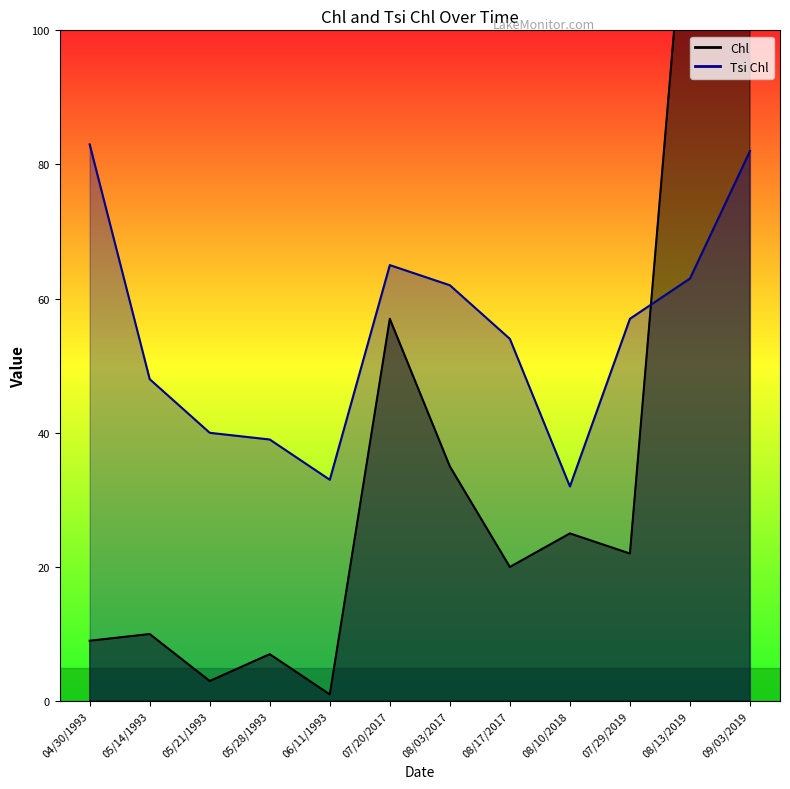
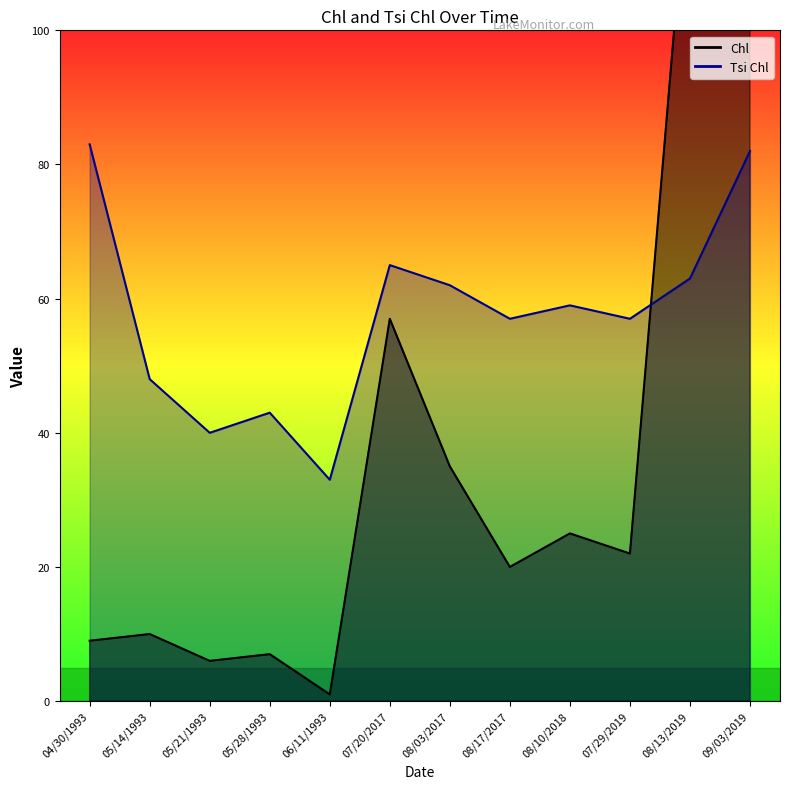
  {
    "Chl": {
      "04/30/1993": 9,
      "05/14/1993": 10,
-     "05/21/1993": 3,
+     "05/21/1993": 6,
      "05/28/1993": 7,
      "06/11/1993": 1,
      "07/20/2017": 57,
      "08/03/2017": 35,
      "08/17/2017": 20,
      "08/10/2018": 25,
      "07/29/2019": 22
    },
    "Tsi Chl": {
      "04/30/1993": 83,
      "05/14/1993": 48,
      "05/21/1993": 40,
-     "05/28/1993": 39,
+     "05/28/1993": 43,
      "06/11/1993": 33,
      "07/20/2017": 65,
      "08/03/2017": 62,
-     "08/17/2017": 54,
-     "08/10/2018": 32,
+     "08/17/2017": 57,
+     "08/10/2018": 59,
      "07/29/2019": 57,
      "08/13/2019": 63,
      "09/03/2019": 82
    }
  }
